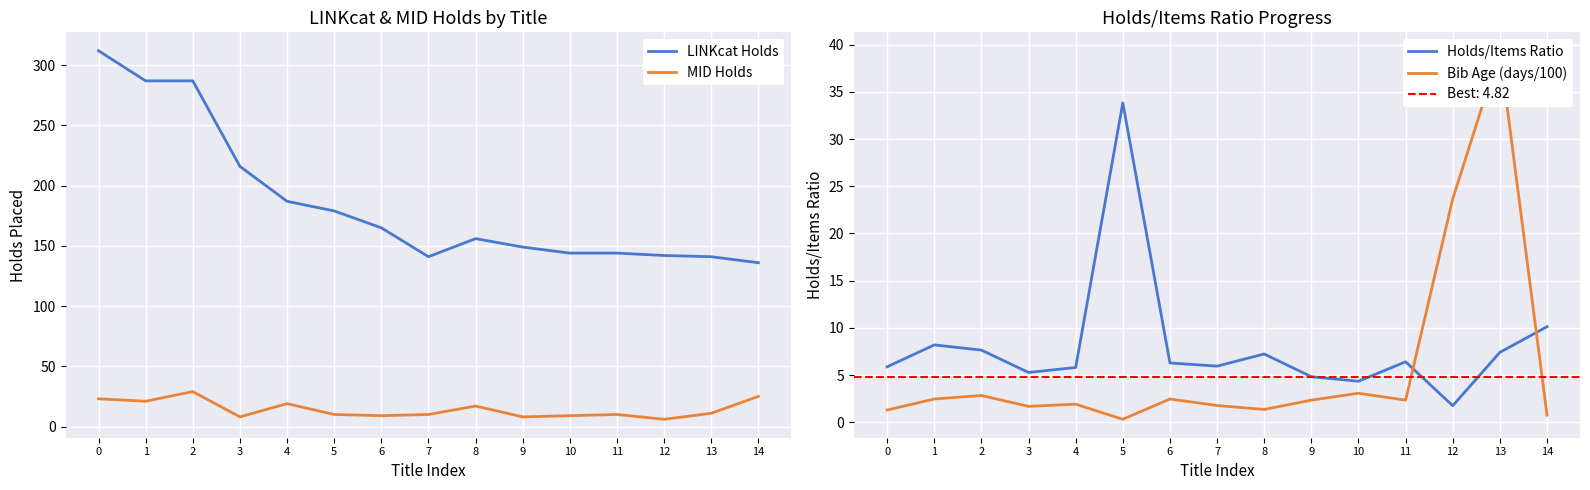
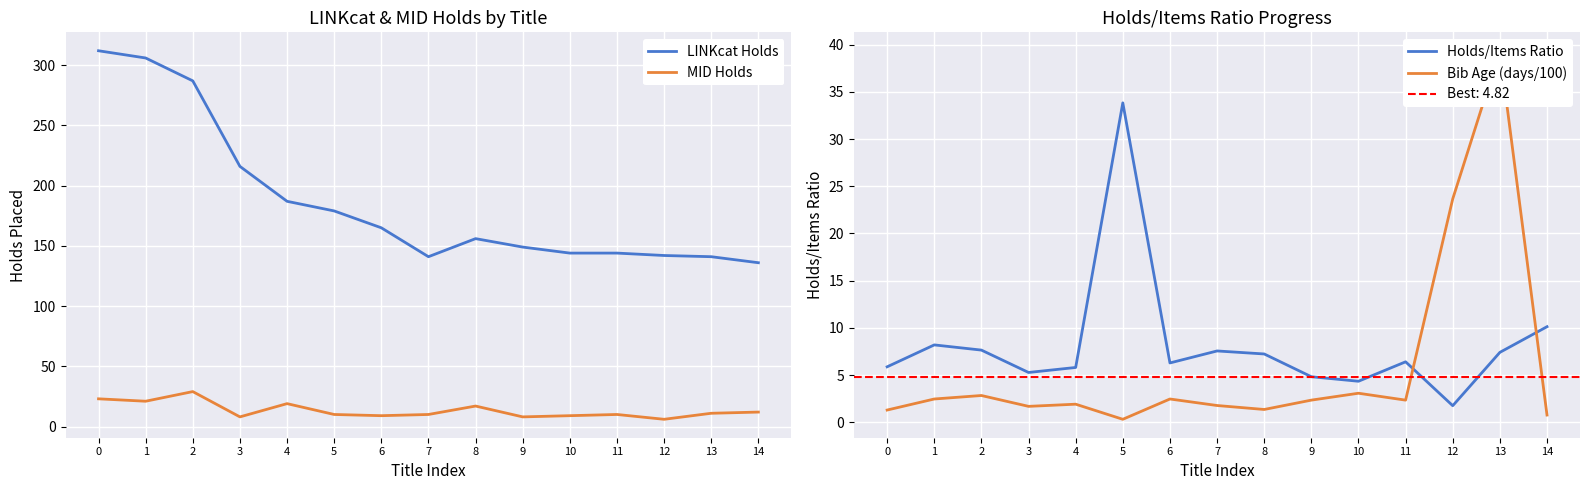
  {
    "LINKcat & MID Holds by Title": {
      "LINKcat Holds": {
        "0": 312,
-       "1": 287,
+       "1": 306,
        "2": 287,
        "3": 216,
        "4": 187,
        "5": 179,
        "6": 165,
        "7": 141,
        "8": 156,
        "9": 149,
        "10": 144,
        "11": 144,
        "12": 142,
        "13": 141,
        "14": 136
      },
      "MID Holds": {
        "0": 23,
        "1": 21,
        "2": 29,
        "3": 8,
        "4": 19,
        "5": 10,
        "6": 9,
        "7": 10,
        "8": 17,
        "9": 8,
        "10": 9,
        "11": 10,
        "12": 6,
        "13": 11,
-       "14": 25
+       "14": 12
      }
    },
    "Holds/Items Ratio Progress": {
      "Holds/Items Ratio": {
        "0": 6,
        "1": 8,
        "2": 8,
        "3": 5,
        "4": 6,
        "5": 34,
        "6": 6,
-       "7": 6,
+       "7": 8,
        "8": 7,
        "9": 5,
        "10": 4,
        "11": 6,
        "12": 2,
        "13": 7,
        "14": 10
      },
      "Bib Age (days/100)": {
        "0": 1,
        "1": 2,
        "2": 3,
        "3": 2,
        "4": 2,
        "5": 0,
        "6": 2,
        "7": 2,
        "8": 1,
        "9": 2,
        "10": 3,
        "11": 2,
        "12": 24,
        "14": 1
      }
    }
  }
